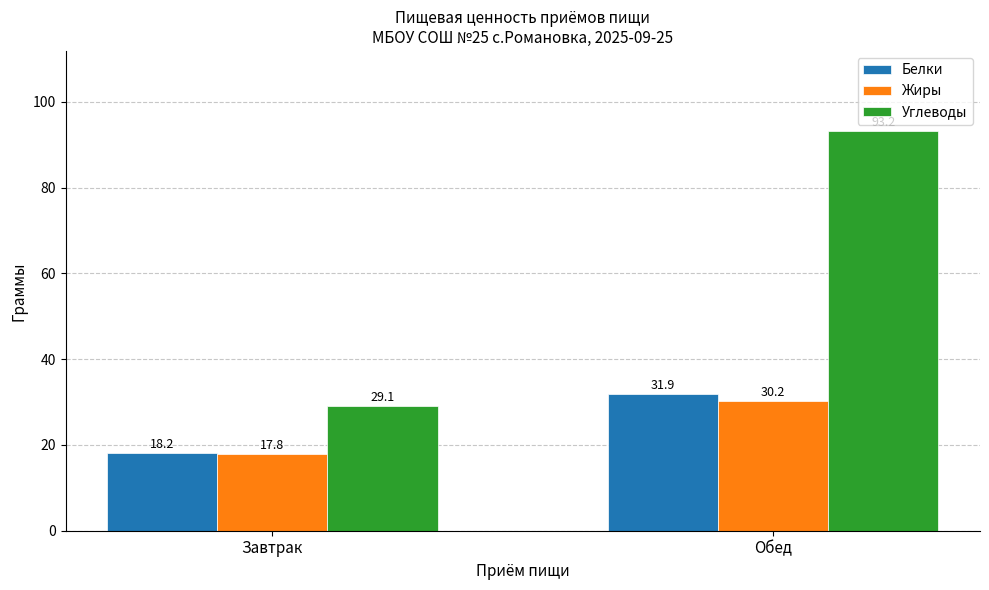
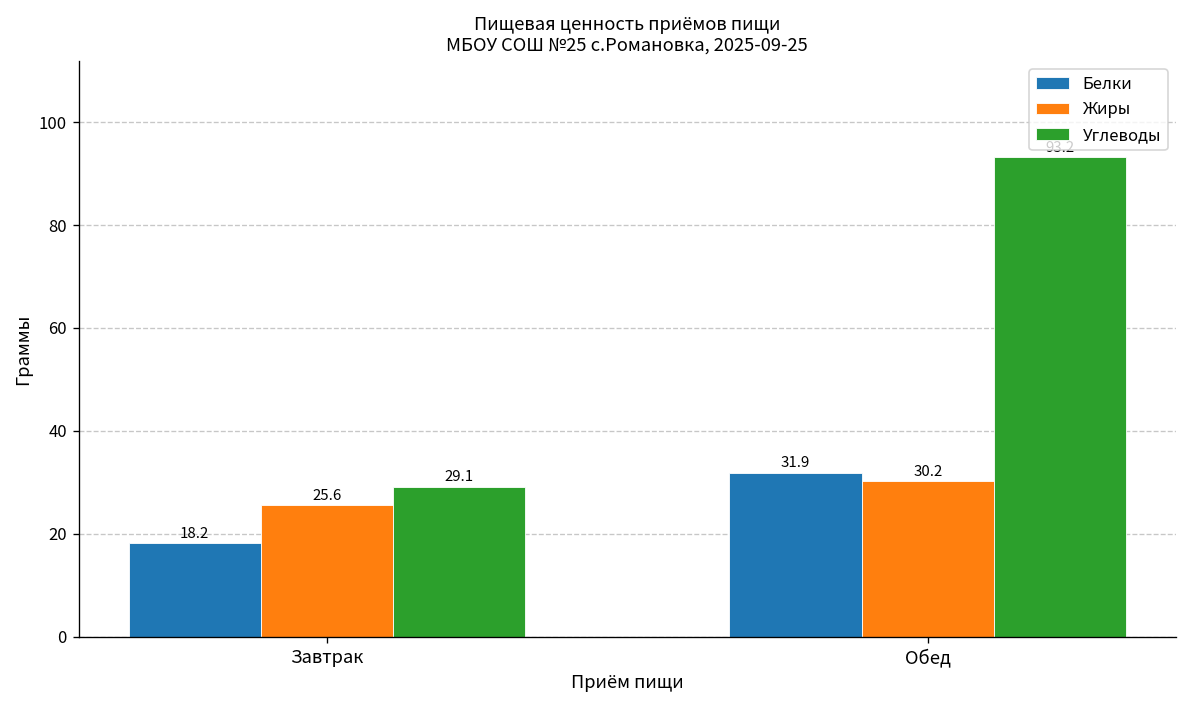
  {
    "Белки": {
      "Завтрак": 18.2,
      "Обед": 31.9
    },
    "Жиры": {
-     "Завтрак": 17.8,
+     "Завтрак": 25.6,
      "Обед": 30.2
    },
    "Углеводы": {
      "Завтрак": 29.1
    }
  }
